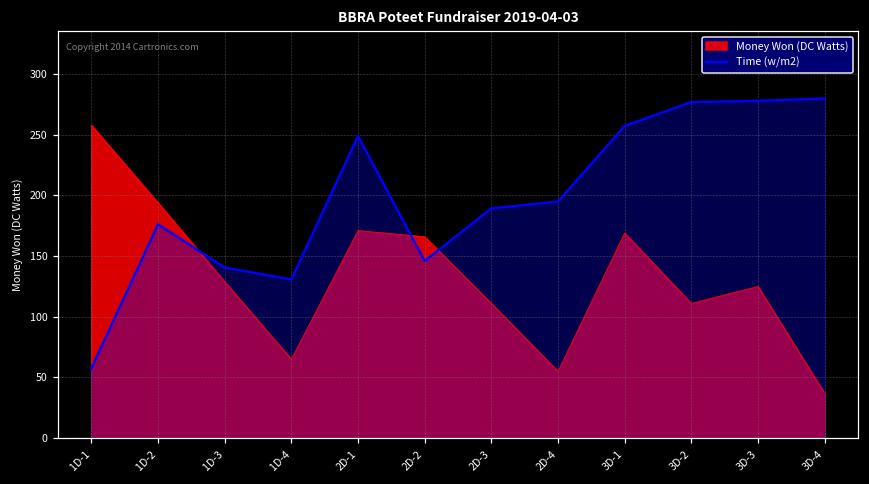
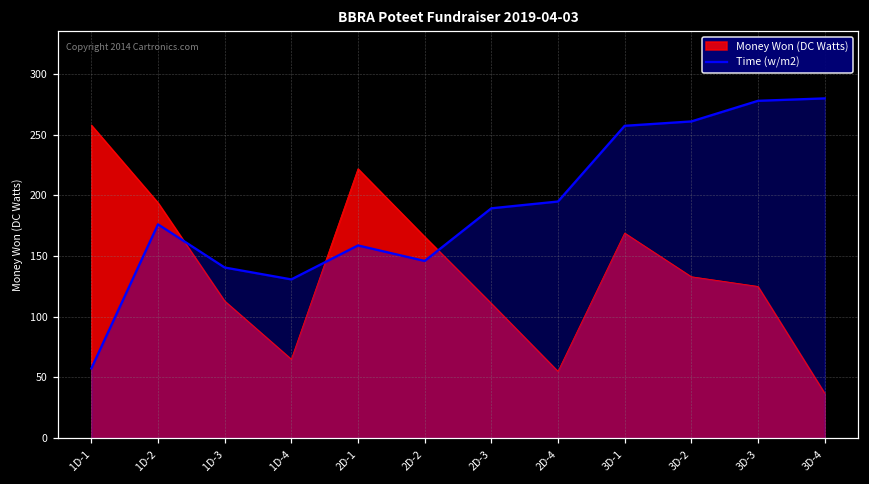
  {
    "Money Won (DC Watts)": {
      "1D-1": 258,
      "1D-2": 194,
-     "1D-3": 129,
+     "1D-3": 113,
      "1D-4": 65,
-     "2D-1": 171,
+     "2D-1": 222,
      "2D-2": 166,
      "2D-3": 111,
      "2D-4": 55,
      "3D-1": 169,
-     "3D-2": 111,
+     "3D-2": 133,
      "3D-3": 125,
      "3D-4": 37
    },
    "Time (w/m2)": {
      "1D-1": 57,
      "1D-2": 176,
      "1D-3": 141,
      "1D-4": 131,
-     "2D-1": 249,
+     "2D-1": 159,
      "2D-2": 146,
      "2D-3": 189,
      "2D-4": 195,
      "3D-1": 257,
-     "3D-2": 277,
+     "3D-2": 261,
      "3D-3": 278,
      "3D-4": 280
    }
  }
